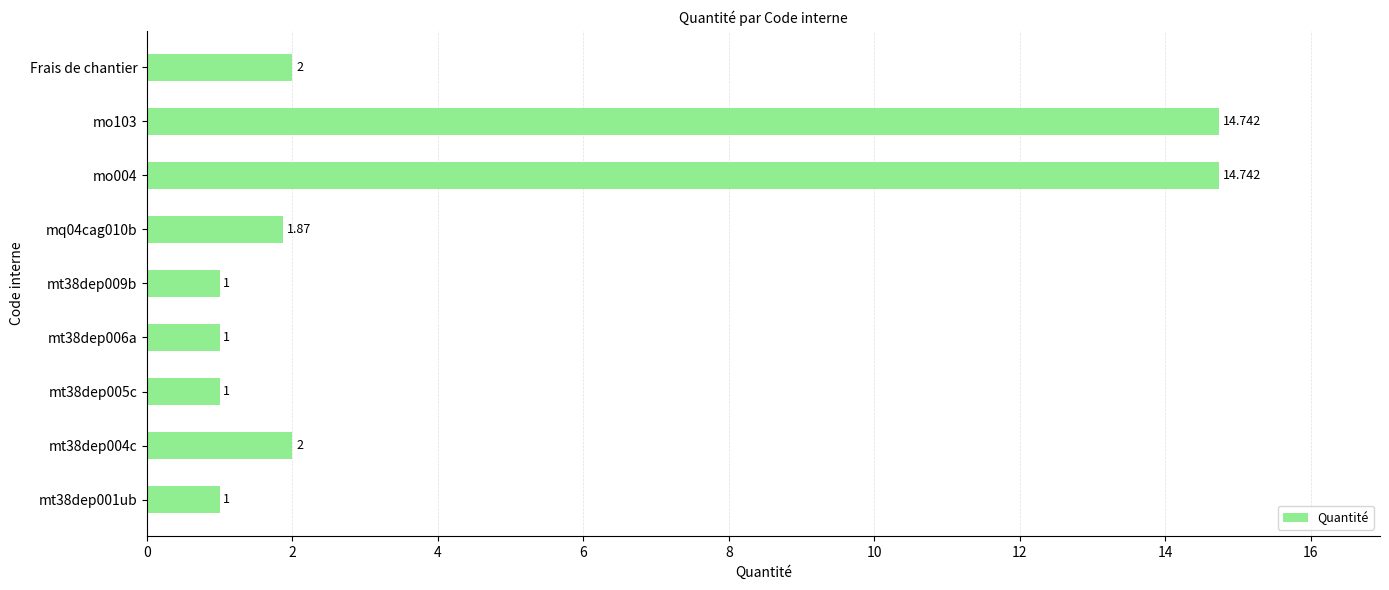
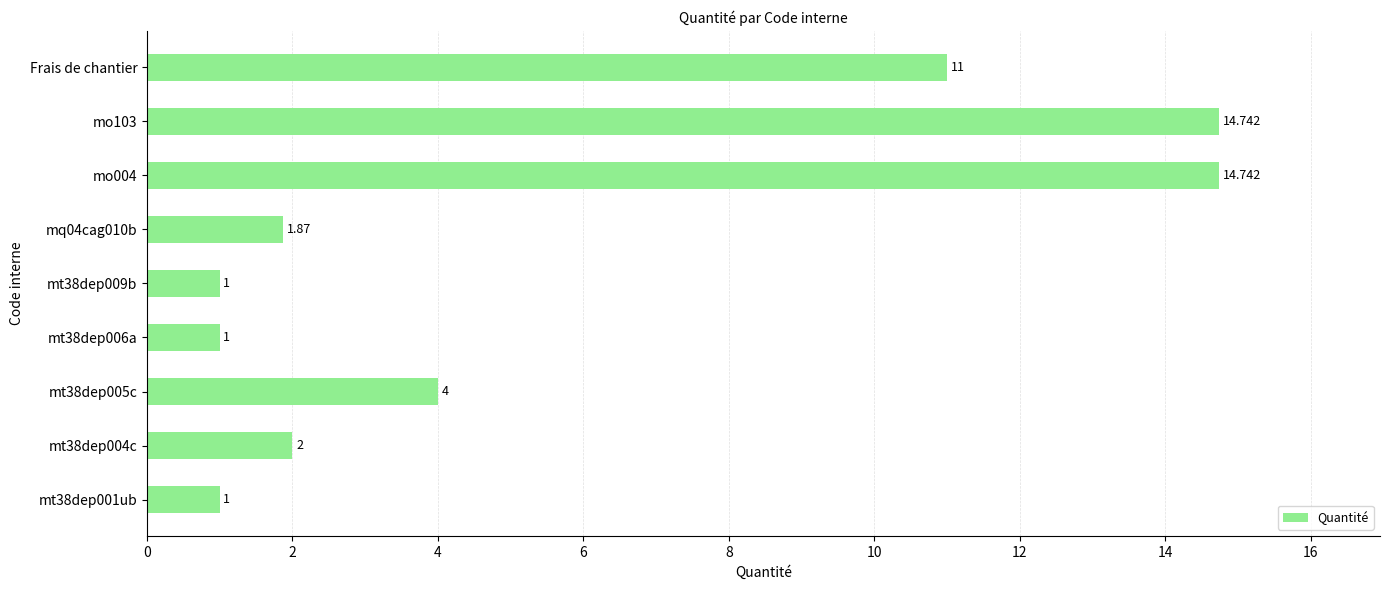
  {
-   "Frais de chantier": 2,
+   "Frais de chantier": 11,
    "mo103": 14.742,
    "mo004": 14.742,
    "mq04cag010b": 1.87,
    "mt38dep009b": 1,
    "mt38dep006a": 1,
-   "mt38dep005c": 1,
+   "mt38dep005c": 4,
    "mt38dep004c": 2,
    "mt38dep001ub": 1
  }
